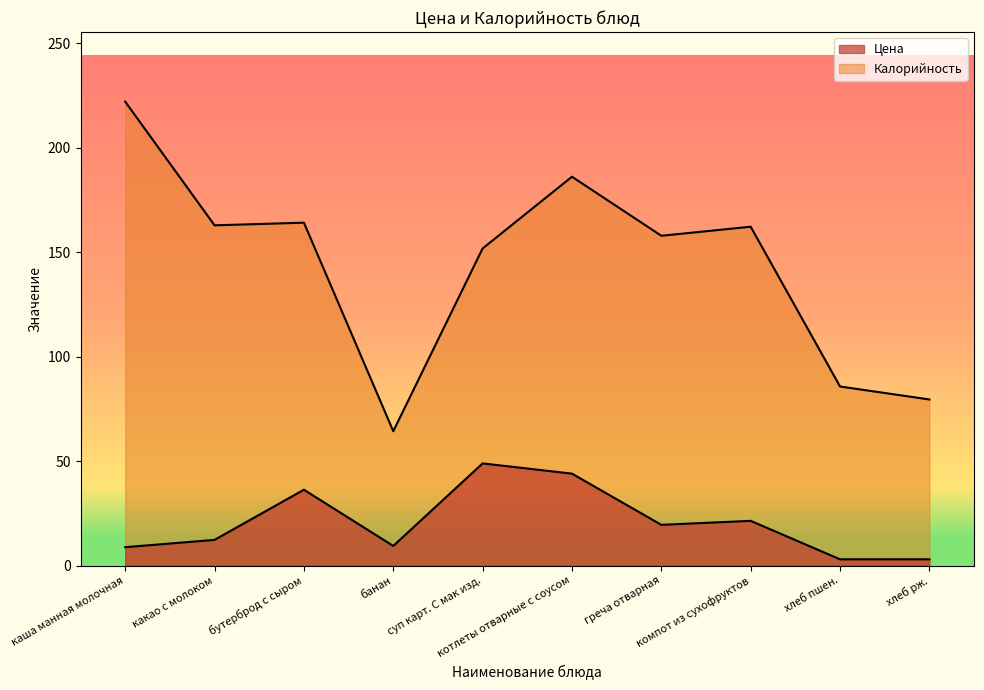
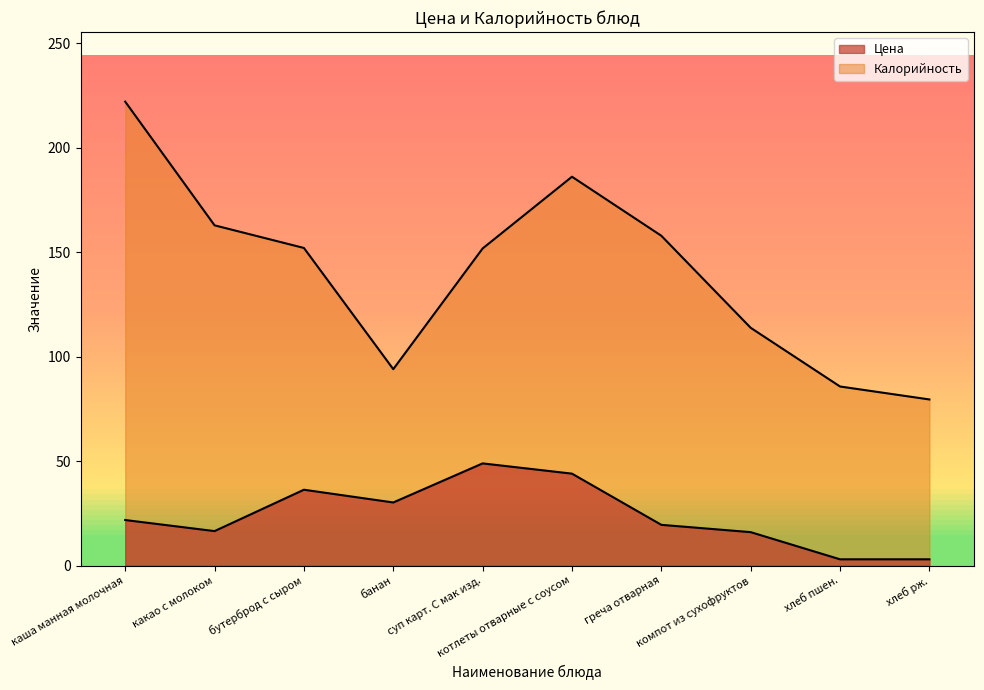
  {
    "Цена": {
-     "каша манная молочная": 9,
-     "какао с молоком": 12,
+     "каша манная молочная": 22,
+     "какао с молоком": 17,
      "бутерброд с сыром": 36,
-     "банан": 9,
+     "банан": 30,
      "суп карт. С мак изд.": 49,
      "котлеты отварные с соусом": 44,
      "греча отварная": 20,
-     "компот из сухофруктов": 21,
+     "компот из сухофруктов": 16,
      "хлеб пшен.": 3,
      "хлеб рж.": 3
    },
    "Калорийность": {
      "каша манная молочная": 222,
      "какао с молоком": 163,
-     "бутерброд с сыром": 164,
-     "банан": 64,
+     "бутерброд с сыром": 152,
+     "банан": 94,
      "суп карт. С мак изд.": 152,
      "котлеты отварные с соусом": 186,
      "греча отварная": 158,
-     "компот из сухофруктов": 162,
+     "компот из сухофруктов": 114,
      "хлеб пшен.": 86,
      "хлеб рж.": 80
    }
  }
